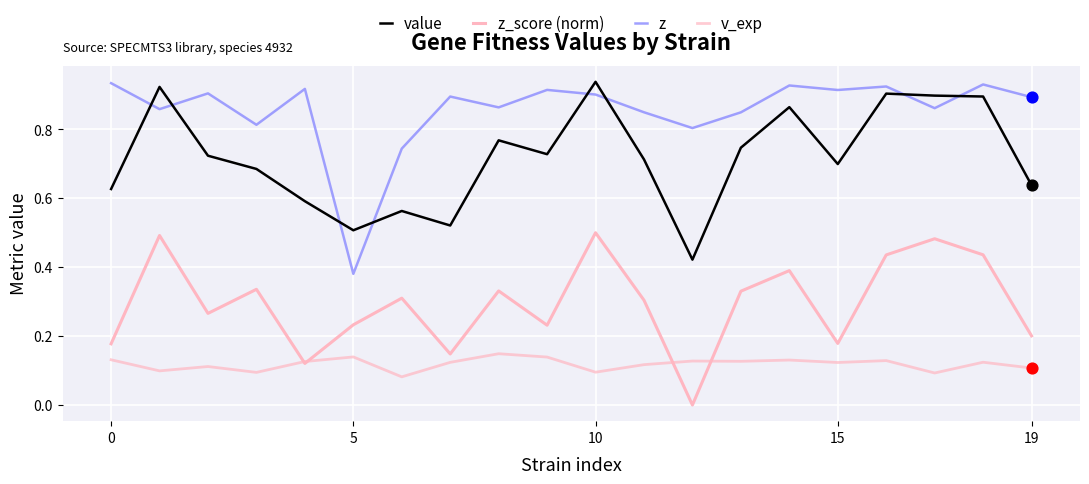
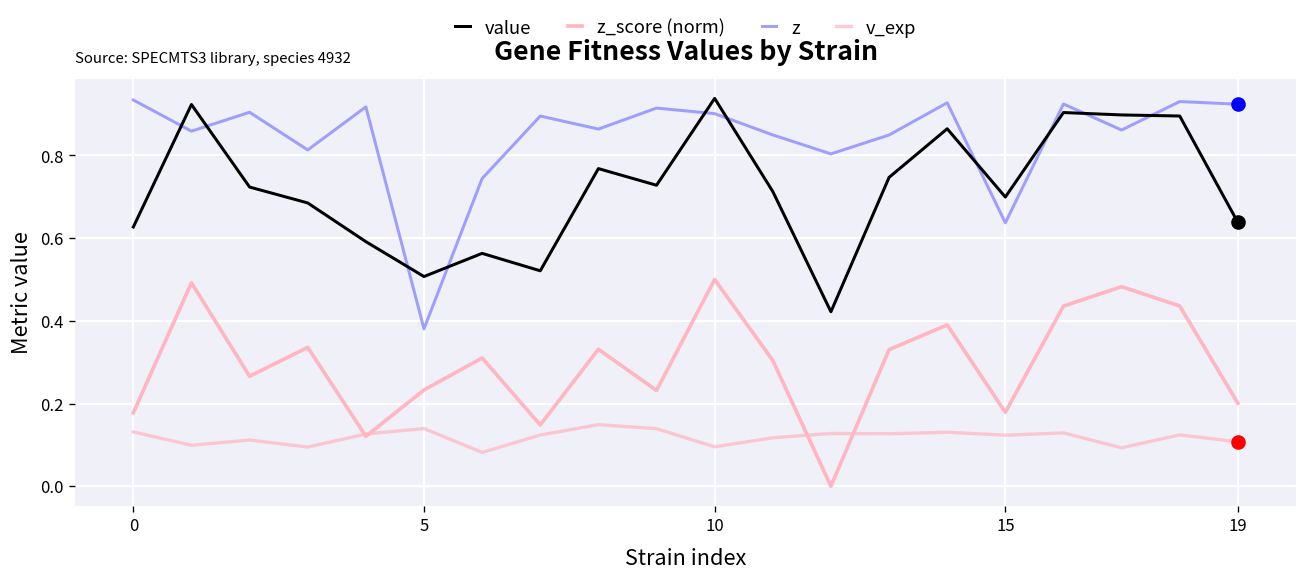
  {
    "z": {
      "0": 0.93,
      "5": 0.38,
      "10": 0.90,
-     "15": 0.91,
-     "19": 0.89
+     "15": 0.64,
+     "19": 0.92
    }
  }
